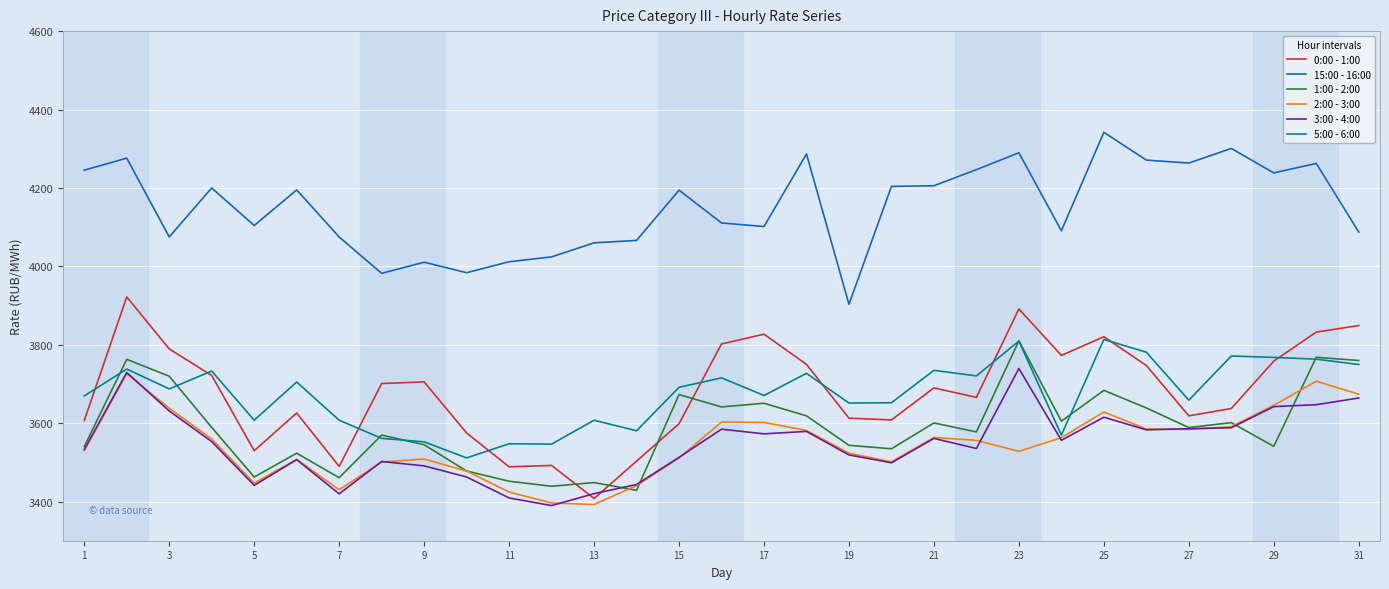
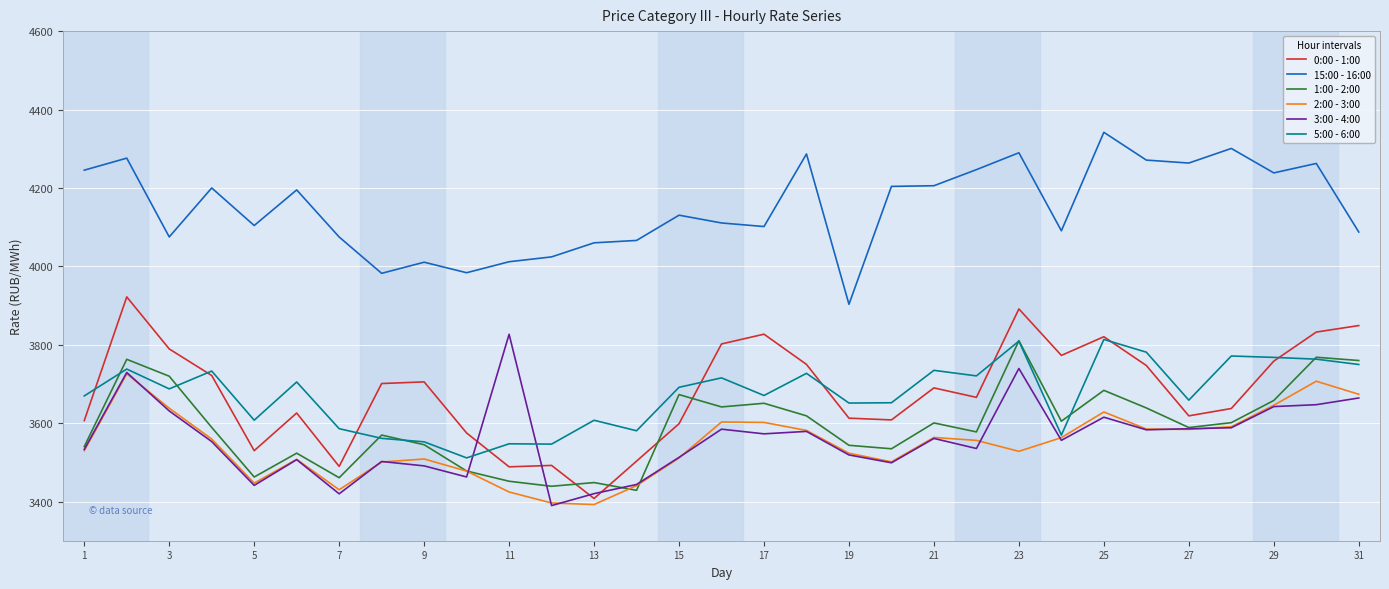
  {
    "0:00 - 1:00": {
      "1": 3610,
      "3": 3790,
      "5": 3530,
      "7": 3490,
      "9": 3710,
      "11": 3490,
      "13": 3410,
      "15": 3600,
      "17": 3830,
      "19": 3610,
      "21": 3690,
      "23": 3890,
      "25": 3820,
      "27": 3620,
      "29": 3760,
      "31": 3850
    },
    "15:00 - 16:00": {
      "1": 4250,
      "3": 4070,
      "5": 4100,
      "7": 4070,
      "9": 4010,
      "11": 4010,
      "13": 4060,
-     "15": 4190,
+     "15": 4130,
      "17": 4100,
      "19": 3900,
      "21": 4210,
      "23": 4290,
      "25": 4340,
      "27": 4260,
      "29": 4240,
      "31": 4090
    },
    "1:00 - 2:00": {
      "1": 3540,
      "3": 3720,
      "5": 3460,
      "7": 3460,
      "9": 3540,
      "11": 3450,
      "13": 3450,
      "15": 3670,
      "17": 3650,
      "19": 3540,
      "21": 3600,
      "25": 3680,
-     "29": 3540,
+     "29": 3660,
      "31": 3760
    },
    "2:00 - 3:00": {
      "3": 3640,
      "7": 3430,
      "9": 3510,
      "11": 3420,
      "13": 3390,
      "17": 3600,
      "23": 3530,
      "25": 3630,
      "31": 3670
    },
    "3:00 - 4:00": {
      "3": 3630,
      "7": 3420,
      "9": 3490,
-     "11": 3410,
+     "11": 3830,
      "13": 3420,
      "17": 3570,
      "23": 3740,
      "25": 3620,
      "31": 3660
    },
    "5:00 - 6:00": {
      "1": 3670,
      "3": 3690,
      "5": 3610,
-     "7": 3610,
+     "7": 3590,
      "9": 3550,
      "11": 3550,
      "13": 3610,
      "15": 3690,
      "17": 3670,
      "19": 3650,
      "21": 3730,
      "25": 3810,
      "27": 3660,
      "29": 3770,
      "31": 3750
    }
  }
